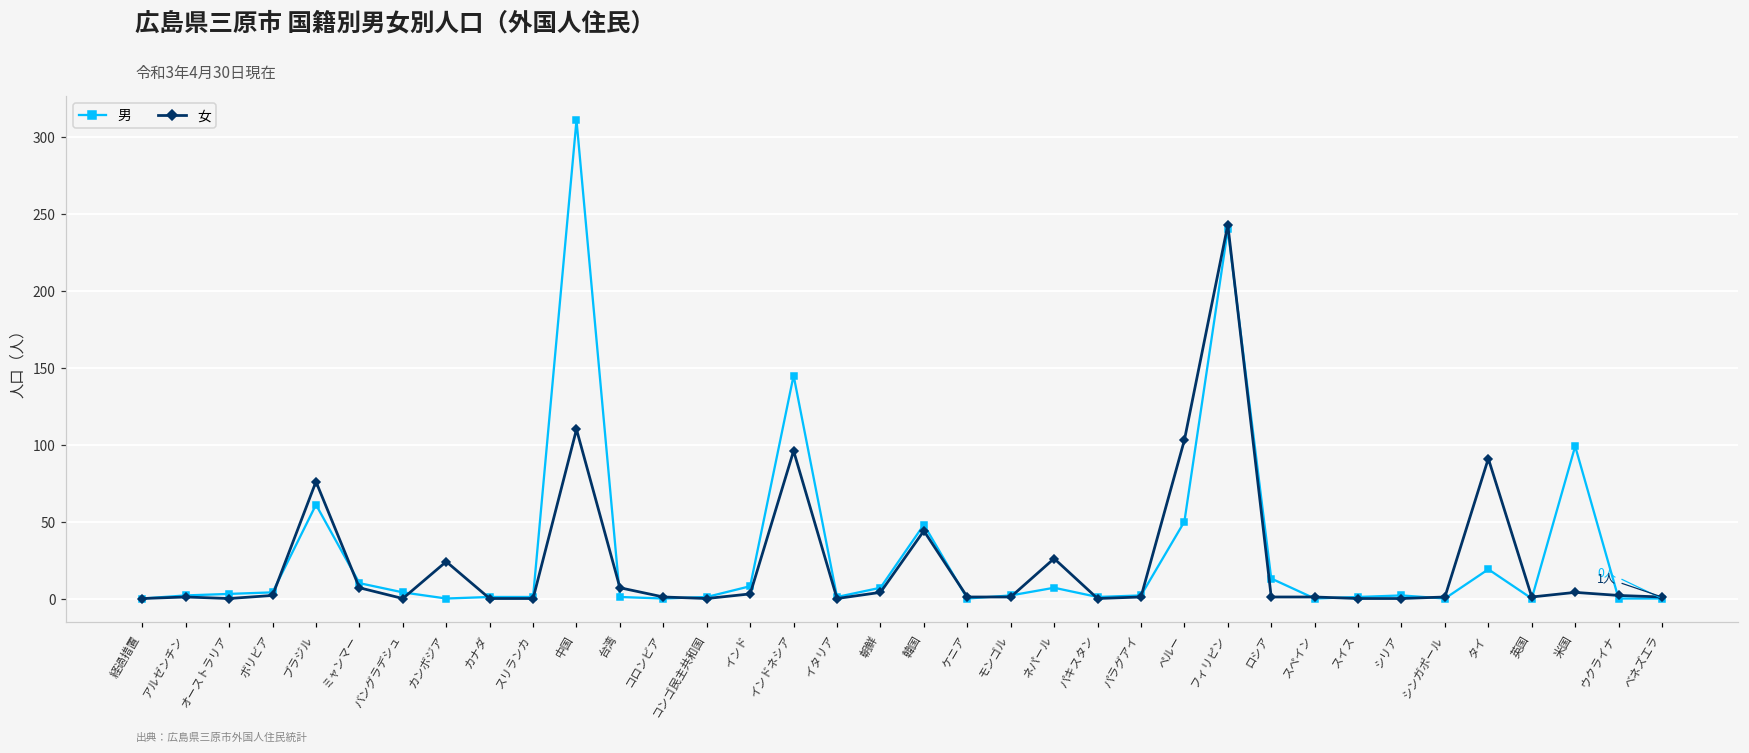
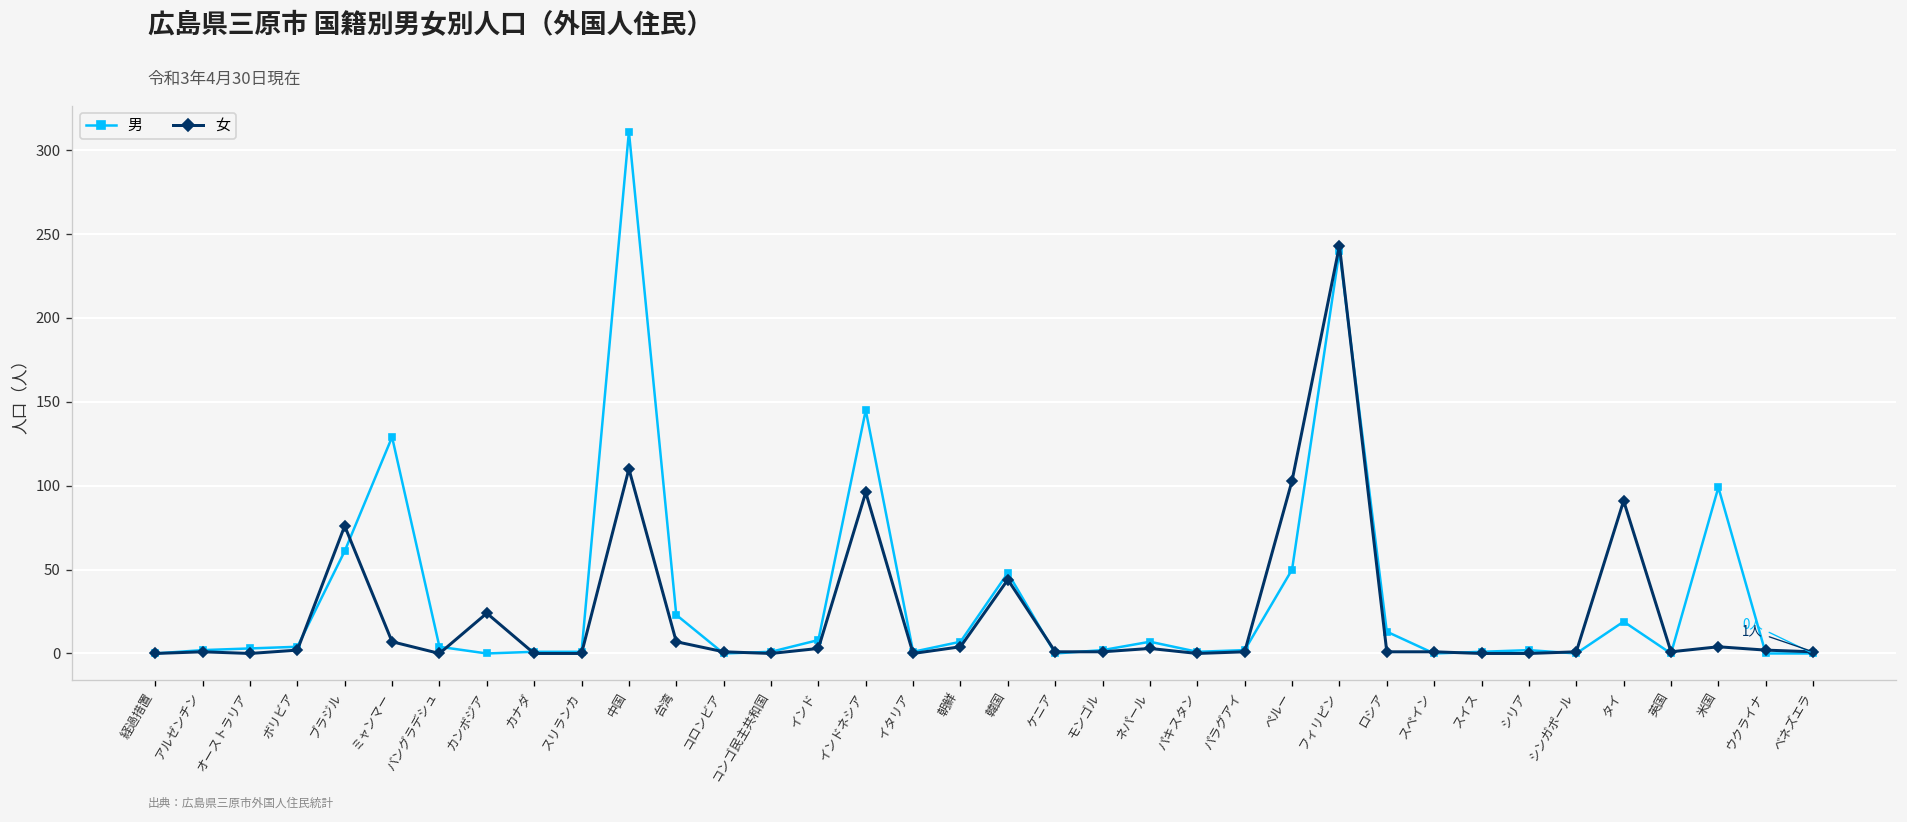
  {
    "男": {
      "オーストラリア": 3,
      "ボリビア": 4,
      "ブラジル": 61,
-     "ミャンマー": 10,
+     "ミャンマー": 129,
      "バングラデシュ": 4,
      "カンボジア": 0,
      "中国": 311,
-     "台湾": 1,
+     "台湾": 23,
      "インド": 8,
      "インドネシア": 145,
      "朝鮮": 7,
      "韓国": 48,
      "ネパール": 7,
      "ペルー": 50,
      "フィリピン": 240,
      "ロシア": 13,
      "シリア": 2,
      "タイ": 19,
      "米国": 99
    },
    "女": {
      "オーストラリア": 0,
      "ボリビア": 2,
      "ブラジル": 76,
      "ミャンマー": 7,
      "バングラデシュ": 0,
      "カンボジア": 24,
      "中国": 110,
      "台湾": 7,
      "インド": 3,
      "インドネシア": 96,
      "朝鮮": 4,
      "韓国": 44,
-     "ネパール": 26,
+     "ネパール": 3,
      "ペルー": 103,
      "フィリピン": 243,
      "ロシア": 1,
      "シリア": 0,
      "タイ": 91,
      "米国": 4
    }
  }
